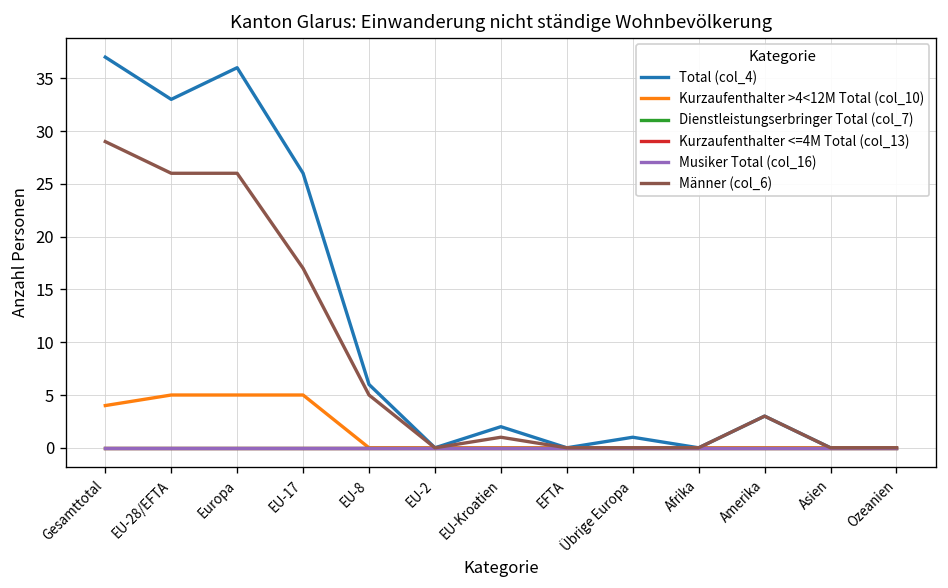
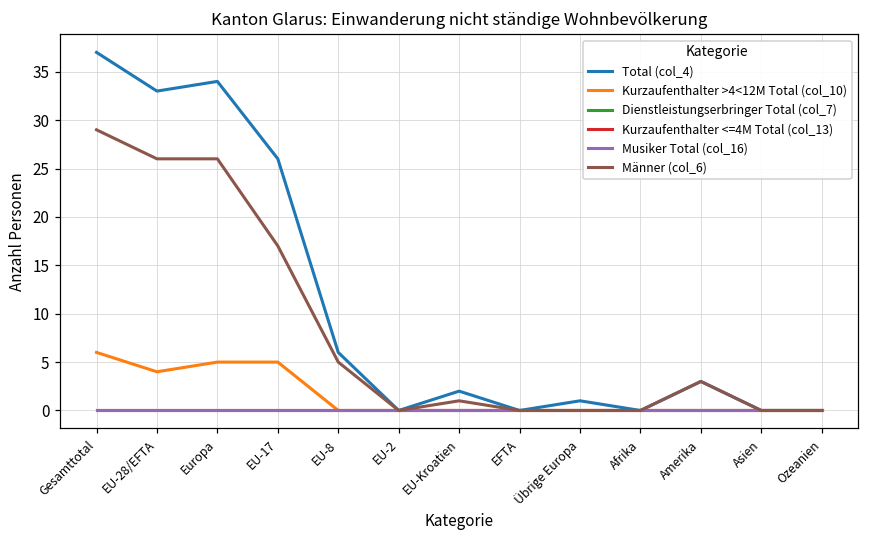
  {
    "Total (col_4)": {
      "Gesamttotal": 37,
      "EU-28/EFTA": 33,
-     "Europa": 36,
+     "Europa": 34,
      "EU-17": 26,
      "EU-8": 6,
      "EU-Kroatien": 2,
      "Übrige Europa": 1
    },
    "Kurzaufenthalter >4<12M Total (col_10)": {
-     "Gesamttotal": 4,
-     "EU-28/EFTA": 5,
+     "Gesamttotal": 6,
+     "EU-28/EFTA": 4,
      "Europa": 5,
      "EU-17": 5
    },
    "Musiker Total (col_16)": {
      "Gesamttotal": 0,
      "EU-28/EFTA": 0,
      "Europa": 0,
      "EU-17": 0
    },
    "Männer (col_6)": {
      "Gesamttotal": 29,
      "EU-28/EFTA": 26,
      "Europa": 26,
      "EU-17": 17,
      "EU-8": 5,
      "EU-Kroatien": 1
    }
  }
